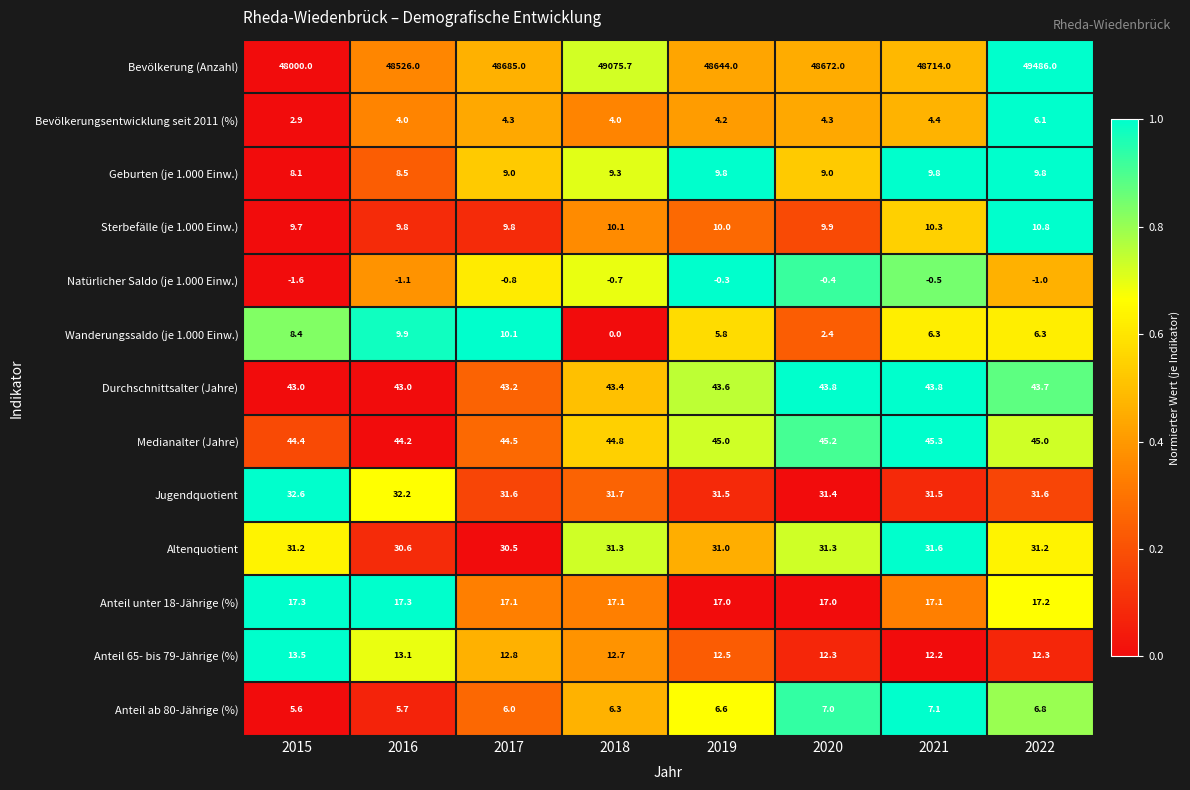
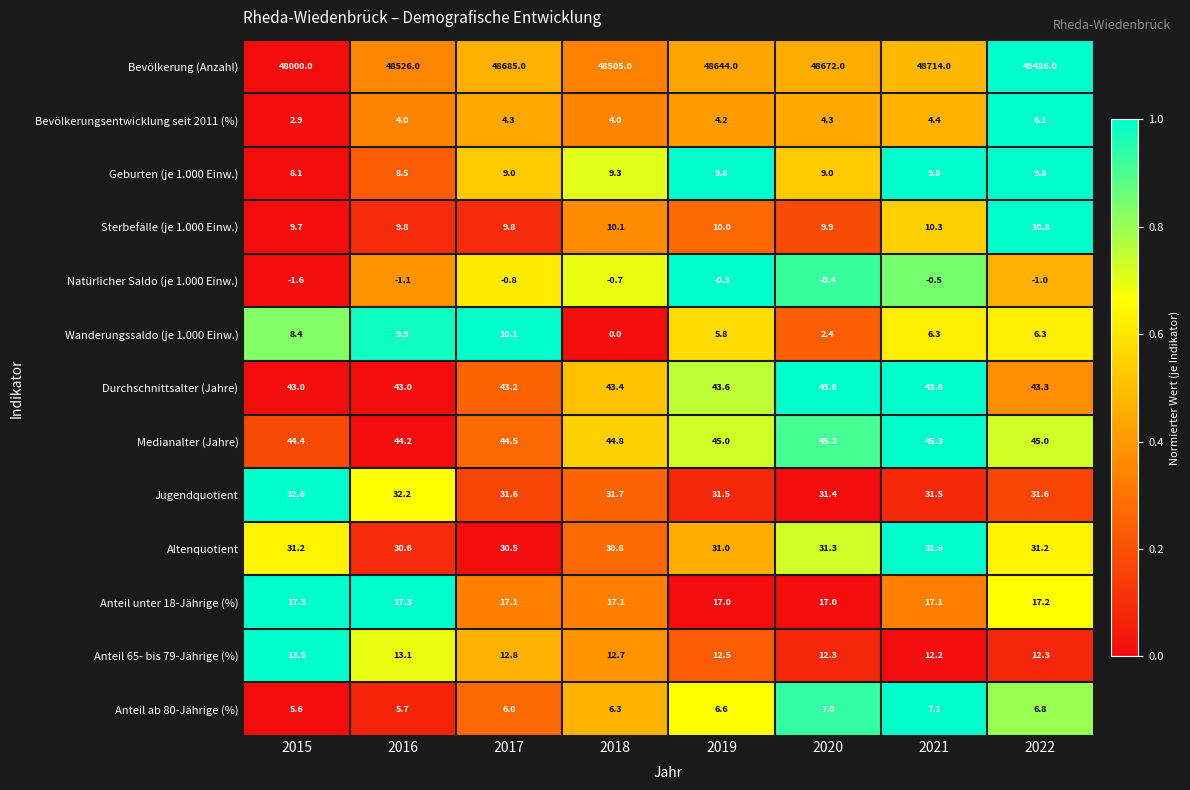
  {
    "Bevölkerung (Anzahl)": {
      "2015": 48000.0,
      "2016": 48526.0,
      "2017": 48685.0,
-     "2018": 49075.7,
+     "2018": 48505.0,
      "2019": 48644.0,
      "2020": 48672.0,
      "2021": 48714.0,
      "2022": 49486.0
    },
    "Bevölkerungsentwicklung seit 2011 (%)": {
      "2015": 2.9,
      "2016": 4.0,
      "2017": 4.3,
      "2018": 4.0,
      "2019": 4.2,
      "2020": 4.3,
      "2021": 4.4,
      "2022": 6.1
    },
    "Geburten (je 1.000 Einw.)": {
      "2015": 8.1,
      "2016": 8.5,
      "2017": 9.0,
      "2018": 9.3,
      "2019": 9.8,
      "2020": 9.0,
      "2021": 9.8,
      "2022": 9.8
    },
    "Sterbefälle (je 1.000 Einw.)": {
      "2015": 9.7,
      "2016": 9.8,
      "2017": 9.8,
      "2018": 10.1,
      "2019": 10.0,
      "2020": 9.9,
      "2021": 10.3,
      "2022": 10.8
    },
    "Natürlicher Saldo (je 1.000 Einw.)": {
      "2015": -1.6,
      "2016": -1.1,
      "2017": -0.8,
      "2018": -0.7,
      "2019": -0.3,
      "2020": -0.4,
      "2021": -0.5,
      "2022": -1.0
    },
    "Wanderungssaldo (je 1.000 Einw.)": {
      "2015": 8.4,
      "2016": 9.9,
      "2017": 10.1,
      "2018": 0.0,
      "2019": 5.8,
      "2020": 2.4,
      "2021": 6.3,
      "2022": 6.3
    },
    "Durchschnittsalter (Jahre)": {
      "2015": 43.0,
      "2016": 43.0,
      "2017": 43.2,
      "2018": 43.4,
      "2019": 43.6,
      "2020": 43.8,
      "2021": 43.8,
-     "2022": 43.7
+     "2022": 43.3
    },
    "Medianalter (Jahre)": {
      "2015": 44.4,
      "2016": 44.2,
      "2017": 44.5,
      "2018": 44.8,
      "2019": 45.0,
      "2020": 45.2,
      "2021": 45.3,
      "2022": 45.0
    },
    "Jugendquotient": {
      "2015": 32.6,
      "2016": 32.2,
      "2017": 31.6,
      "2018": 31.7,
      "2019": 31.5,
      "2020": 31.4,
      "2021": 31.5,
      "2022": 31.6
    },
    "Altenquotient": {
      "2015": 31.2,
      "2016": 30.6,
      "2017": 30.5,
-     "2018": 31.3,
+     "2018": 30.8,
      "2019": 31.0,
      "2020": 31.3,
      "2021": 31.6,
      "2022": 31.2
    },
    "Anteil unter 18-Jährige (%)": {
      "2015": 17.3,
      "2016": 17.3,
      "2017": 17.1,
      "2018": 17.1,
      "2019": 17.0,
      "2020": 17.0,
      "2021": 17.1,
      "2022": 17.2
    },
    "Anteil 65- bis 79-Jährige (%)": {
      "2015": 13.5,
      "2016": 13.1,
      "2017": 12.8,
      "2018": 12.7,
      "2019": 12.5,
      "2020": 12.3,
      "2021": 12.2,
      "2022": 12.3
    },
    "Anteil ab 80-Jährige (%)": {
      "2015": 5.6,
      "2016": 5.7,
      "2017": 6.0,
      "2018": 6.3,
      "2019": 6.6,
      "2020": 7.0,
      "2021": 7.1,
      "2022": 6.8
    }
  }
